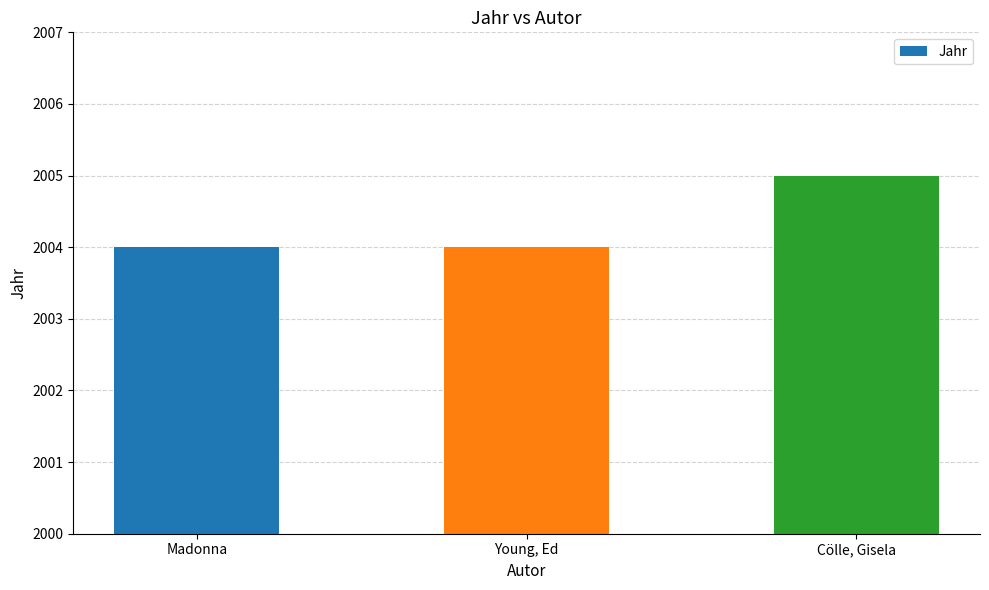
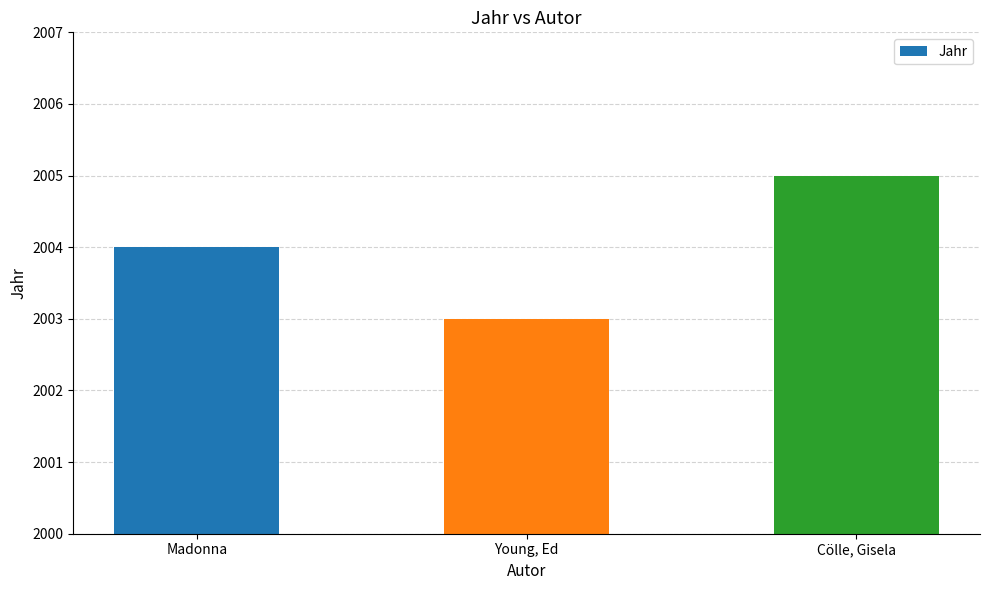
  {
    "Madonna": 2004,
-   "Young, Ed": 2004,
+   "Young, Ed": 2003,
    "Cölle, Gisela": 2005
  }
